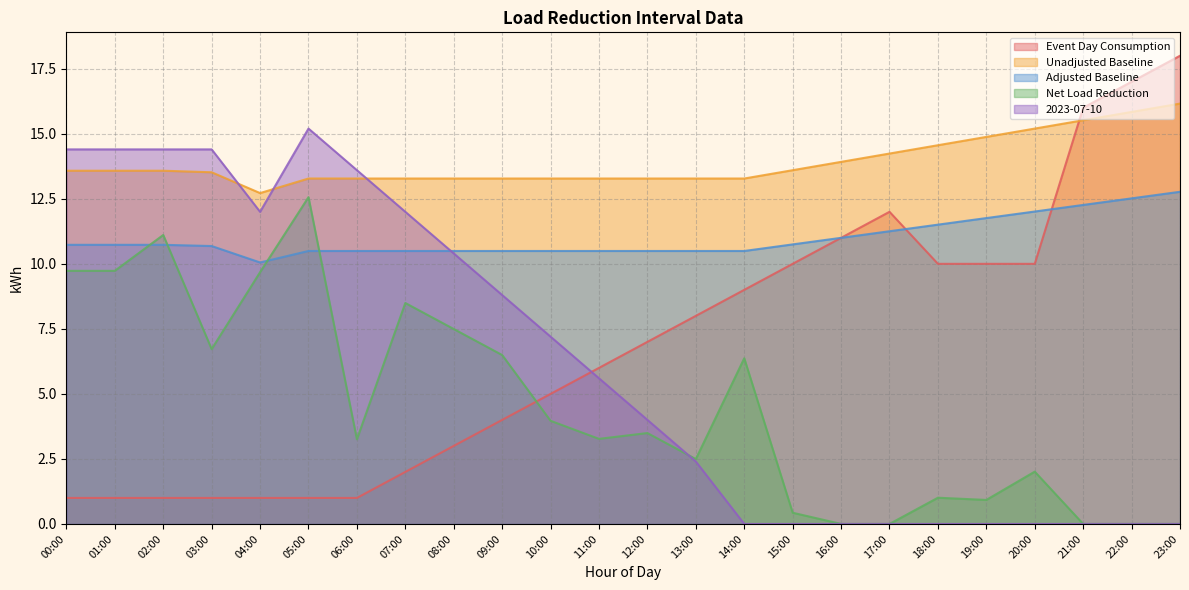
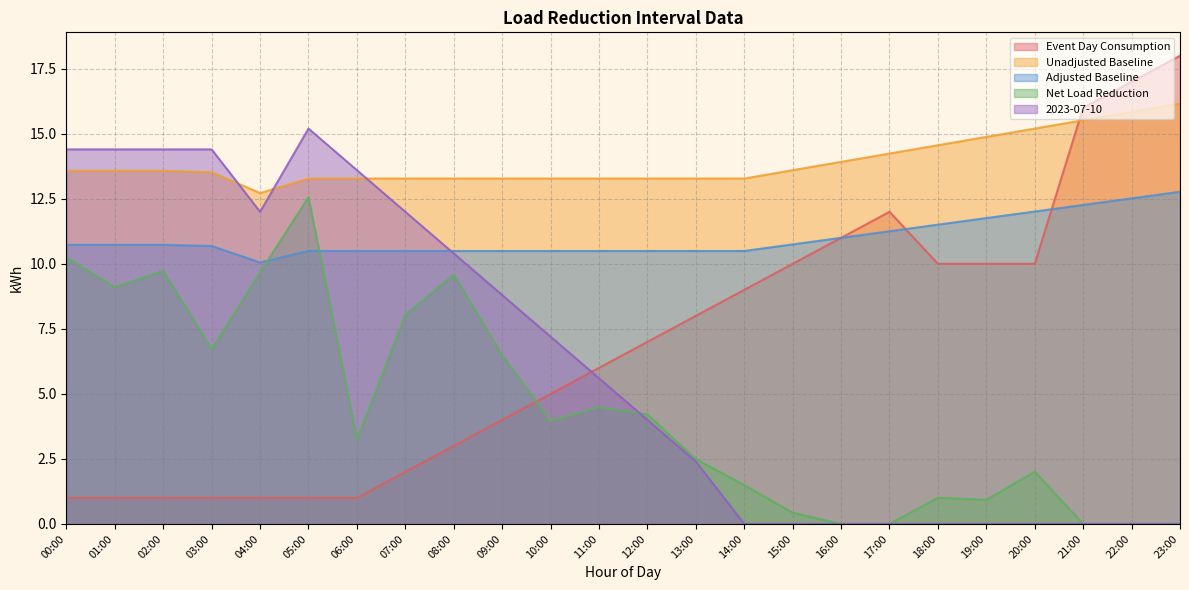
  {
    "Net Load Reduction": {
-     "00:00": 9.7,
-     "01:00": 9.7,
-     "02:00": 11.1,
+     "00:00": 10.3,
+     "01:00": 9.1,
+     "02:00": 9.7,
      "03:00": 6.7,
      "04:00": 9.7,
      "05:00": 12.6,
      "06:00": 3.3,
-     "07:00": 8.5,
-     "08:00": 7.5,
+     "07:00": 8.0,
+     "08:00": 9.6,
      "09:00": 6.5,
      "10:00": 4.0,
-     "11:00": 3.3,
-     "12:00": 3.5,
-     "14:00": 6.4,
+     "11:00": 4.5,
+     "12:00": 4.2,
+     "14:00": 1.5,
      "15:00": 0.4,
      "18:00": 1.0,
      "19:00": 0.9,
      "20:00": 2.0
    }
  }
